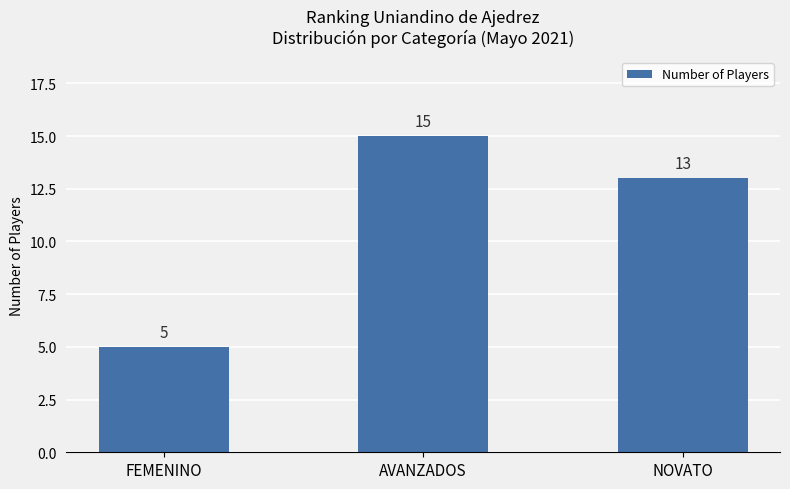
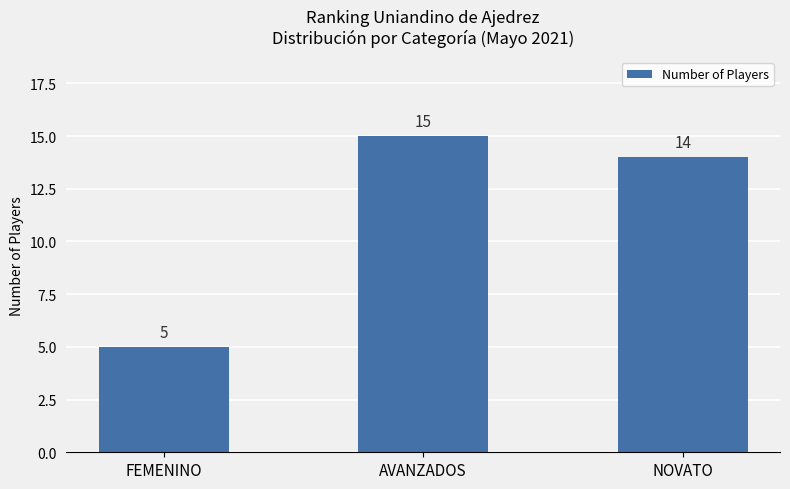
  {
    "FEMENINO": 5,
    "AVANZADOS": 15,
-   "NOVATO": 13
+   "NOVATO": 14
  }
